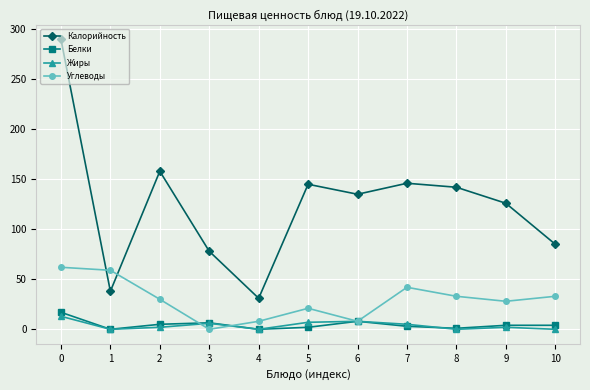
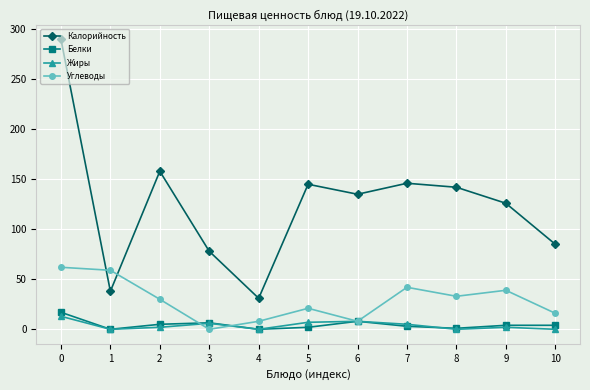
  {
    "Углеводы": {
      "0": 62,
      "1": 59,
      "2": 30,
      "3": 0,
      "4": 8,
      "5": 21,
      "7": 42,
      "8": 33,
-     "9": 28,
-     "10": 33
+     "9": 39,
+     "10": 16
    }
  }
